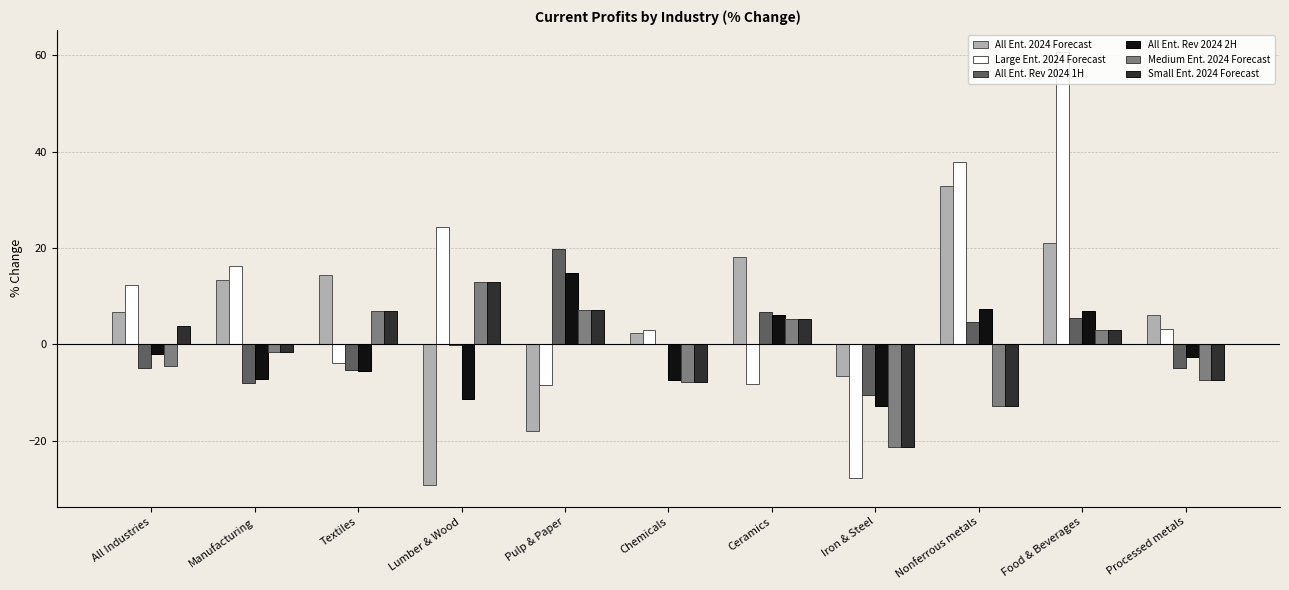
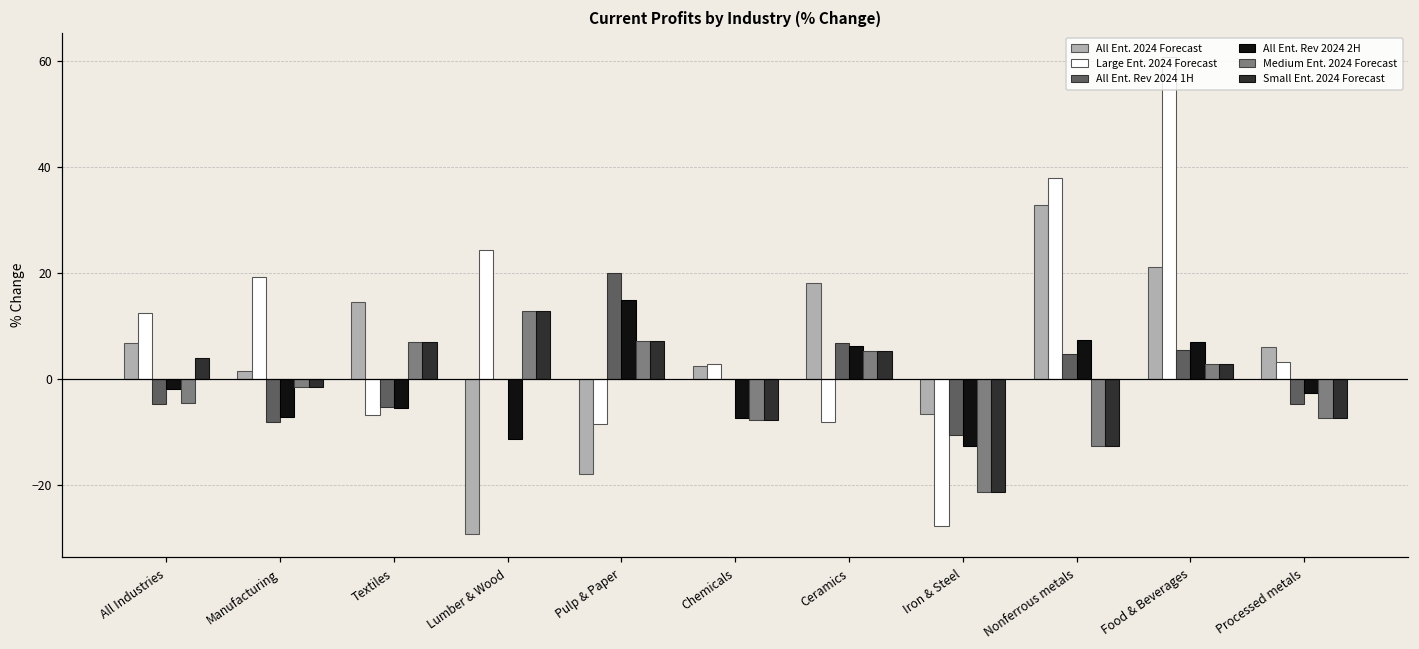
  {
    "All Ent. 2024 Forecast": {
      "All Industries": 7,
-     "Manufacturing": 13,
+     "Manufacturing": 1,
      "Textiles": 15,
      "Lumber & Wood": -29,
      "Pulp & Paper": -18,
      "Chemicals": 2,
      "Ceramics": 18,
      "Iron & Steel": -7,
      "Nonferrous metals": 33,
      "Food & Beverages": 21,
      "Processed metals": 6
    },
    "Large Ent. 2024 Forecast": {
      "All Industries": 12,
-     "Manufacturing": 16,
-     "Textiles": -4,
+     "Manufacturing": 19,
+     "Textiles": -7,
      "Lumber & Wood": 24,
      "Pulp & Paper": -9,
      "Chemicals": 3,
      "Ceramics": -8,
      "Iron & Steel": -28,
      "Nonferrous metals": 38,
      "Processed metals": 3
    }
  }
